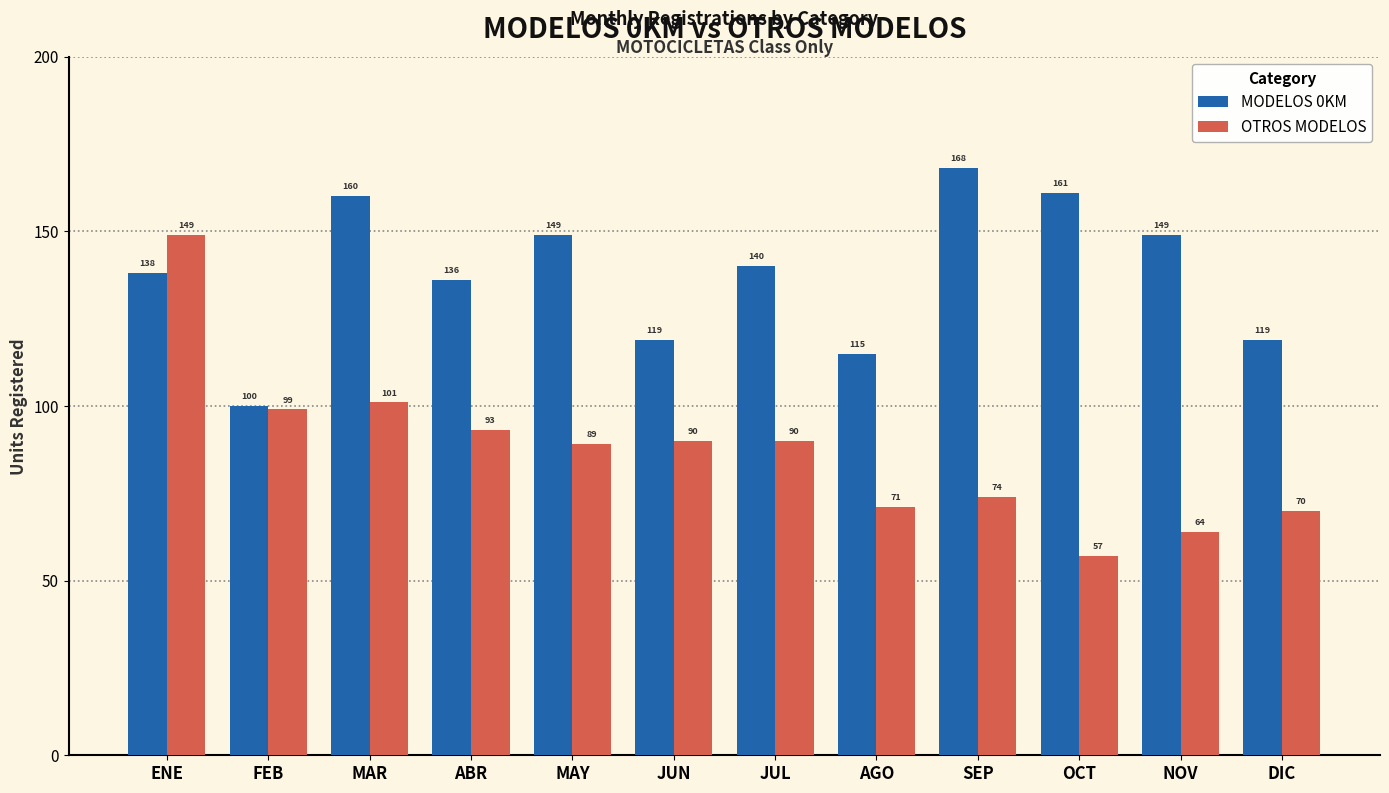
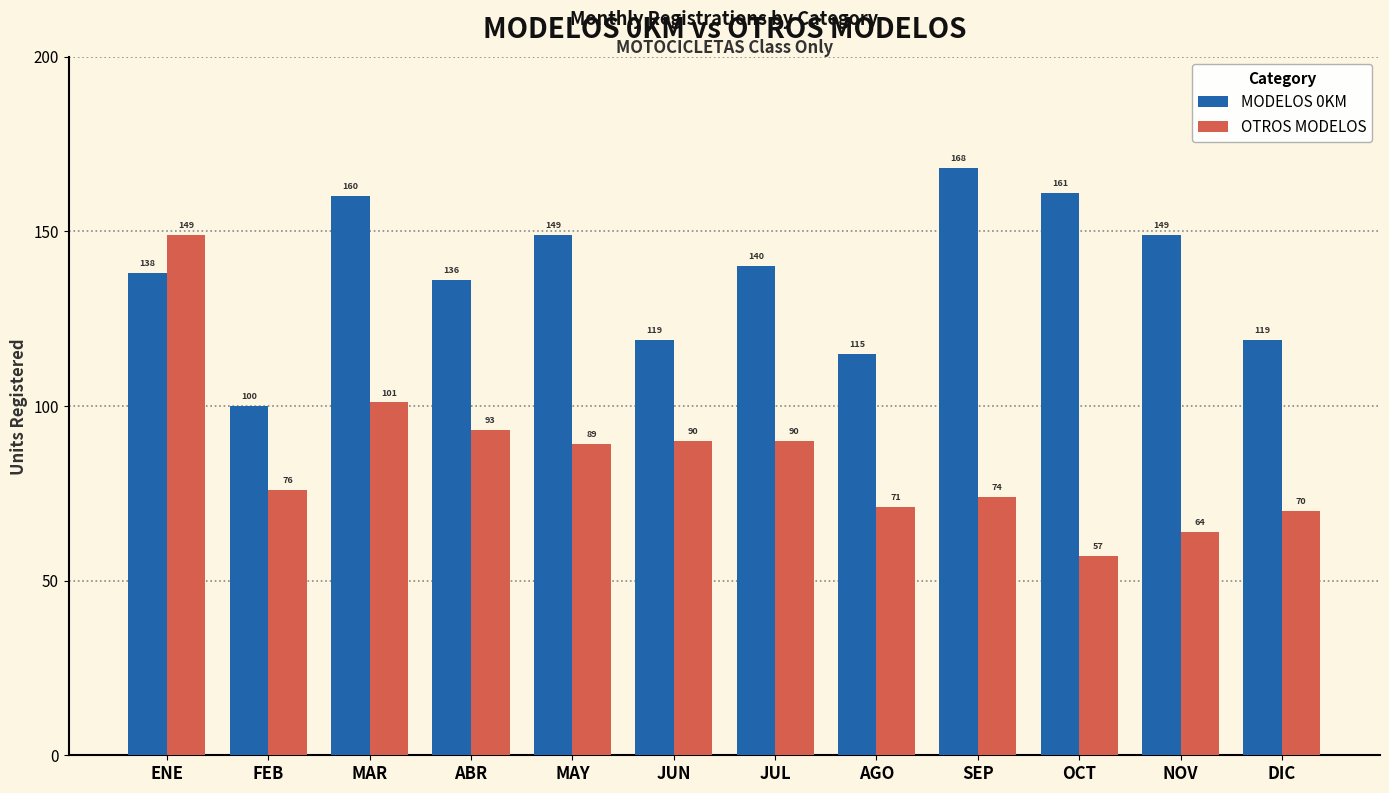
  {
    "MODELOS 0KM": {
      "ENE": 138,
      "FEB": 100,
      "MAR": 160,
      "ABR": 136,
      "MAY": 149,
      "JUN": 119,
      "JUL": 140,
      "AGO": 115,
      "SEP": 168,
      "OCT": 161,
      "NOV": 149,
      "DIC": 119
    },
    "OTROS MODELOS": {
      "ENE": 149,
-     "FEB": 99,
+     "FEB": 76,
      "MAR": 101,
      "ABR": 93,
      "MAY": 89,
      "JUN": 90,
      "JUL": 90,
      "AGO": 71,
      "SEP": 74,
      "OCT": 57,
      "NOV": 64,
      "DIC": 70
    }
  }
